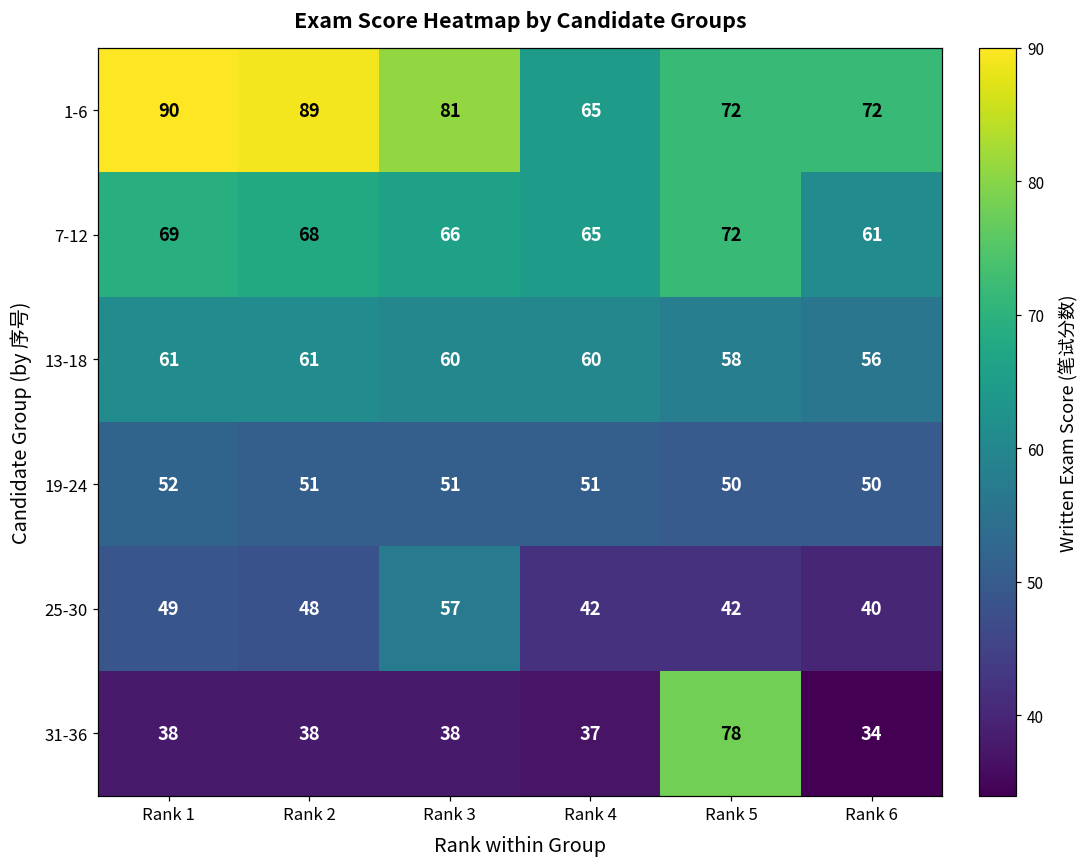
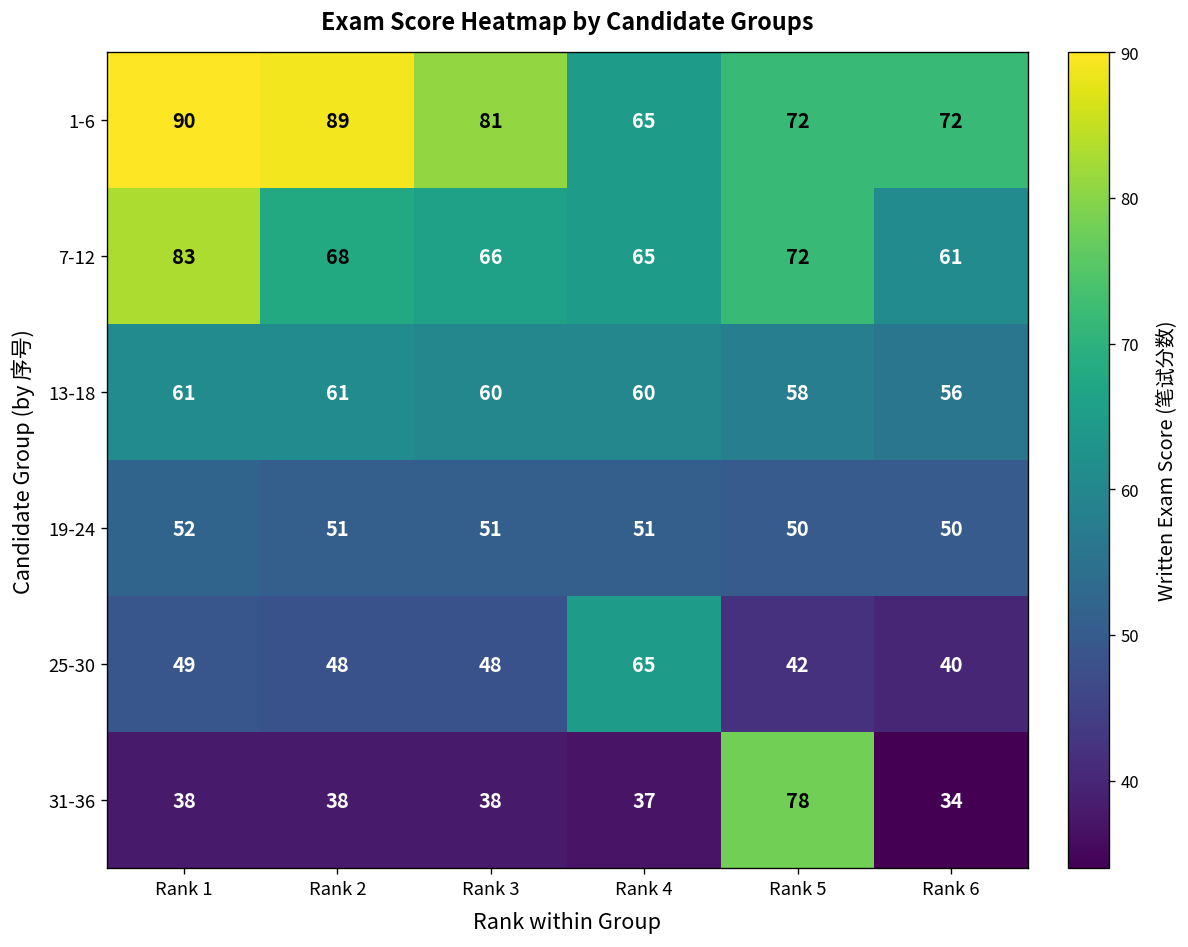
  {
    "1-6": {
      "Rank 1": 90,
      "Rank 2": 89,
      "Rank 3": 81,
      "Rank 4": 65,
      "Rank 5": 72,
      "Rank 6": 72
    },
    "7-12": {
-     "Rank 1": 69,
+     "Rank 1": 83,
      "Rank 2": 68,
      "Rank 3": 66,
      "Rank 4": 65,
      "Rank 5": 72,
      "Rank 6": 61
    },
    "13-18": {
      "Rank 1": 61,
      "Rank 2": 61,
      "Rank 3": 60,
      "Rank 4": 60,
      "Rank 5": 58,
      "Rank 6": 56
    },
    "19-24": {
      "Rank 1": 52,
      "Rank 2": 51,
      "Rank 3": 51,
      "Rank 4": 51,
      "Rank 5": 50,
      "Rank 6": 50
    },
    "25-30": {
      "Rank 1": 49,
      "Rank 2": 48,
-     "Rank 3": 57,
-     "Rank 4": 42,
+     "Rank 3": 48,
+     "Rank 4": 65,
      "Rank 5": 42,
      "Rank 6": 40
    },
    "31-36": {
      "Rank 1": 38,
      "Rank 2": 38,
      "Rank 3": 38,
      "Rank 4": 37,
      "Rank 5": 78,
      "Rank 6": 34
    }
  }
